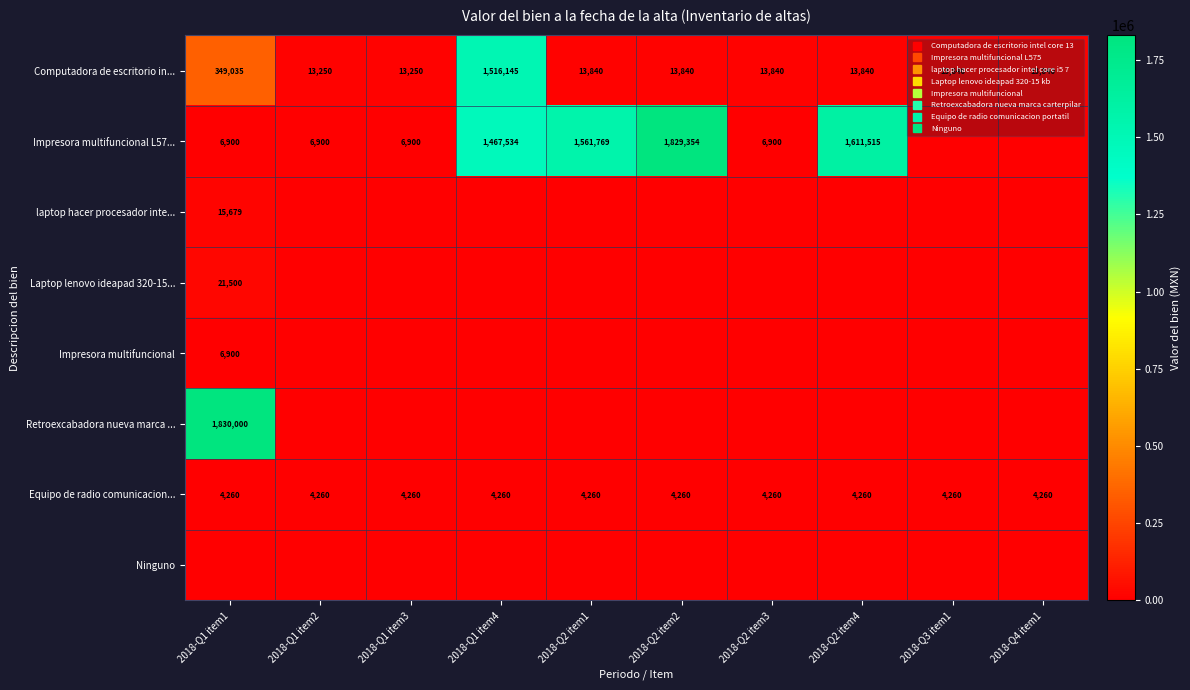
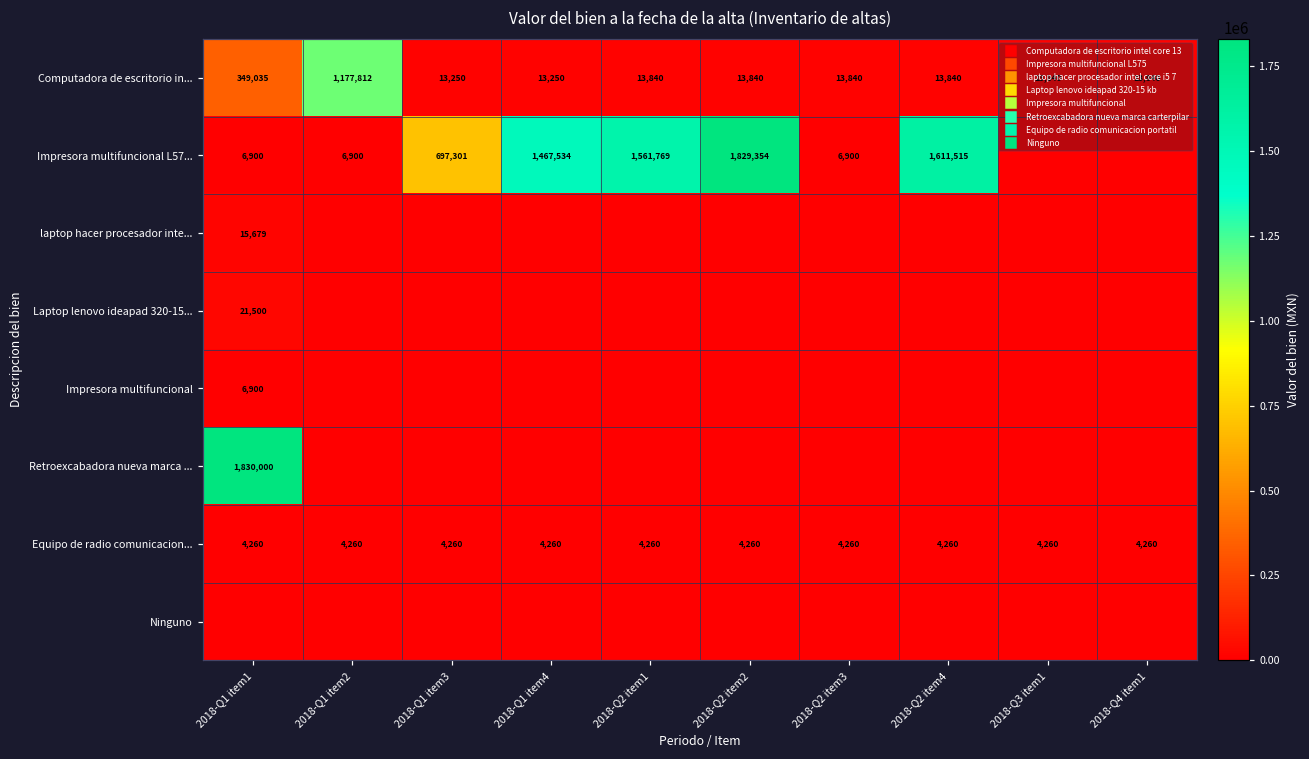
  {
    "Computadora de escritorio in...": {
      "2018-Q1 item1": "349,035",
-     "2018-Q1 item2": "13,250",
+     "2018-Q1 item2": "1,177,812",
      "2018-Q1 item3": "13,250",
-     "2018-Q1 item4": "1,516,145",
+     "2018-Q1 item4": "13,250",
      "2018-Q2 item1": "13,840",
      "2018-Q2 item2": "13,840",
      "2018-Q2 item3": "13,840",
      "2018-Q2 item4": "13,840"
    },
    "Impresora multifuncional L57...": {
      "2018-Q1 item1": "6,900",
      "2018-Q1 item2": "6,900",
-     "2018-Q1 item3": "6,900",
+     "2018-Q1 item3": "697,301",
      "2018-Q1 item4": "1,467,534",
      "2018-Q2 item1": "1,561,769",
      "2018-Q2 item2": "1,829,354",
      "2018-Q2 item3": "6,900",
      "2018-Q2 item4": "1,611,515"
    },
    "laptop hacer procesador inte...": {
      "2018-Q1 item1": "15,679"
    },
    "Laptop lenovo ideapad 320-15...": {
      "2018-Q1 item1": "21,500"
    },
    "Impresora multifuncional": {
      "2018-Q1 item1": "6,900"
    },
    "Retroexcabadora nueva marca ...": {
      "2018-Q1 item1": "1,830,000"
    },
    "Equipo de radio comunicacion...": {
      "2018-Q1 item1": "4,260",
      "2018-Q1 item2": "4,260",
      "2018-Q1 item3": "4,260",
      "2018-Q1 item4": "4,260",
      "2018-Q2 item1": "4,260",
      "2018-Q2 item2": "4,260",
      "2018-Q2 item3": "4,260",
      "2018-Q2 item4": "4,260",
      "2018-Q3 item1": "4,260",
      "2018-Q4 item1": "4,260"
    }
  }
